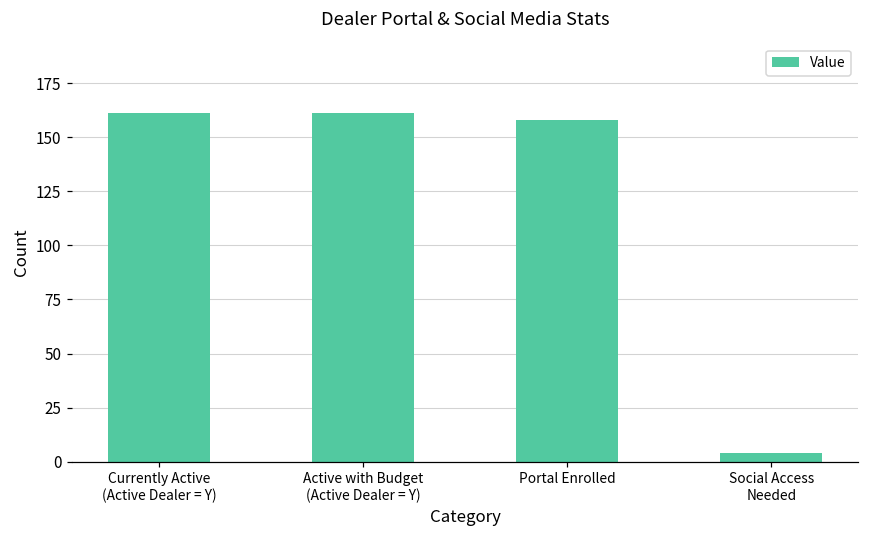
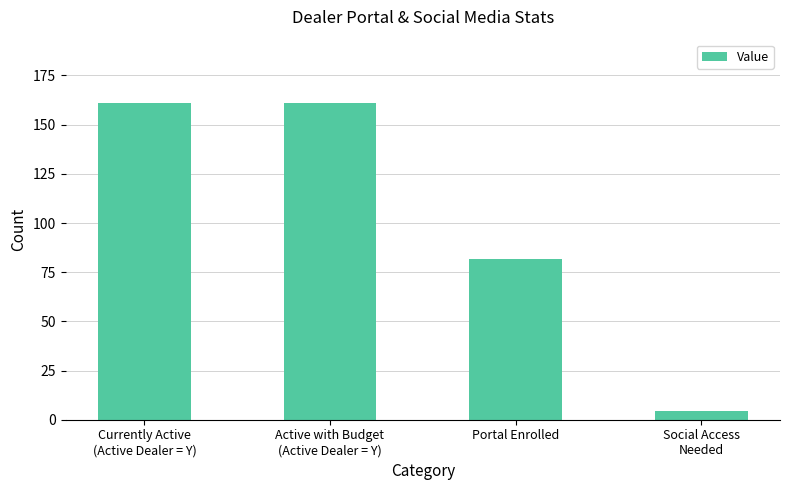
  {
    "Currently Active (Active Dealer = Y)": 161,
    "Active with Budget (Active Dealer = Y)": 161,
-   "Portal Enrolled": 158,
+   "Portal Enrolled": 82,
    "Social Access Needed": 4
  }
